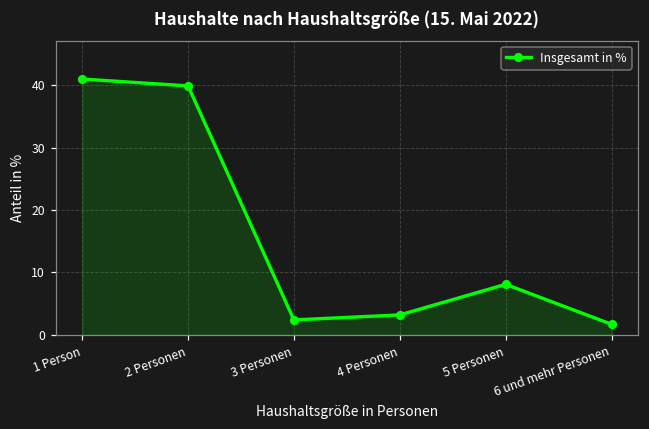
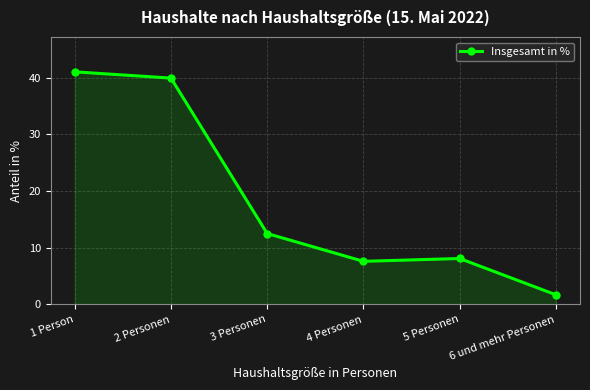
  {
    "1 Person": 41,
    "2 Personen": 40,
-   "3 Personen": 2,
-   "4 Personen": 3,
+   "3 Personen": 13,
+   "4 Personen": 8,
    "5 Personen": 8,
    "6 und mehr Personen": 2
  }
